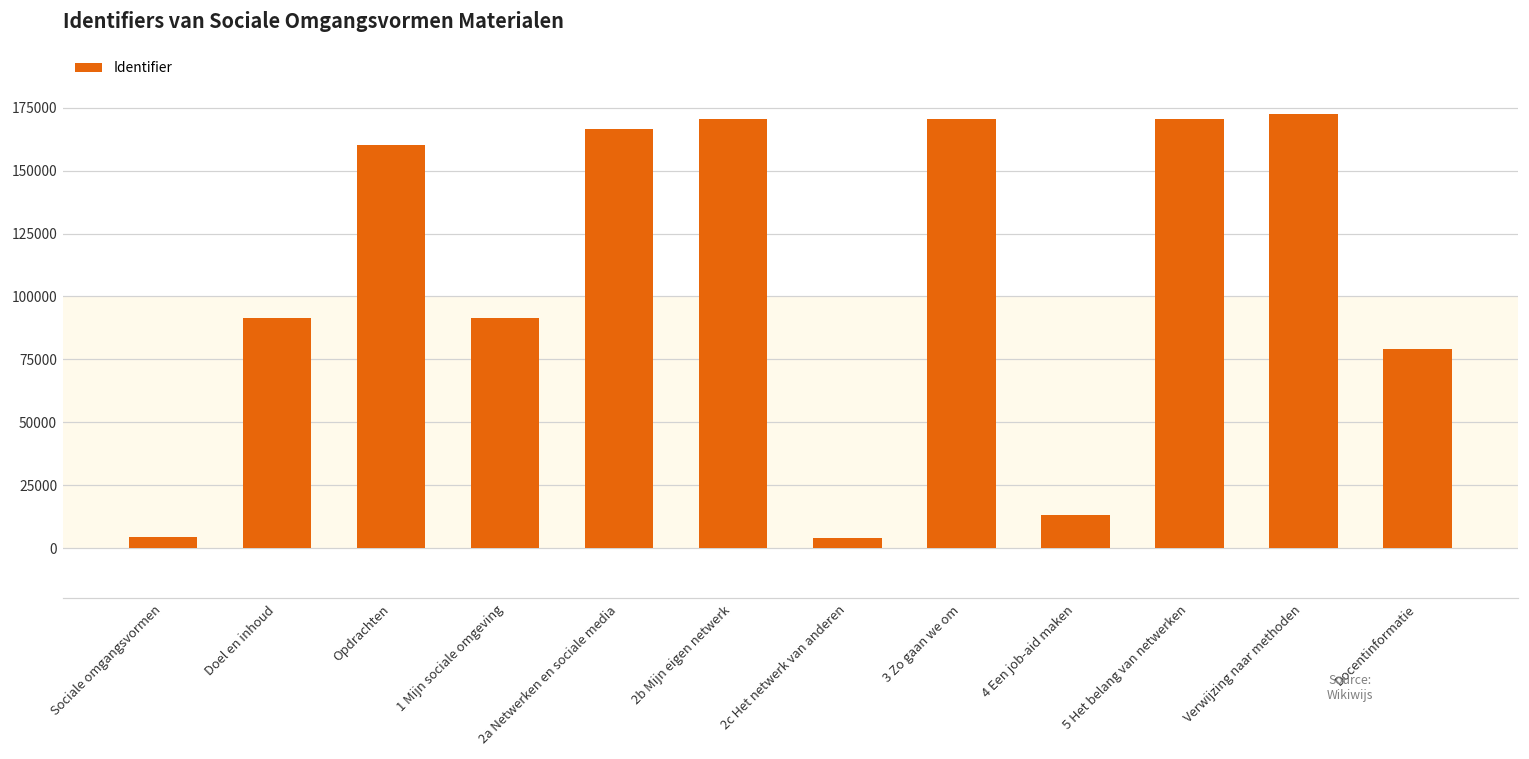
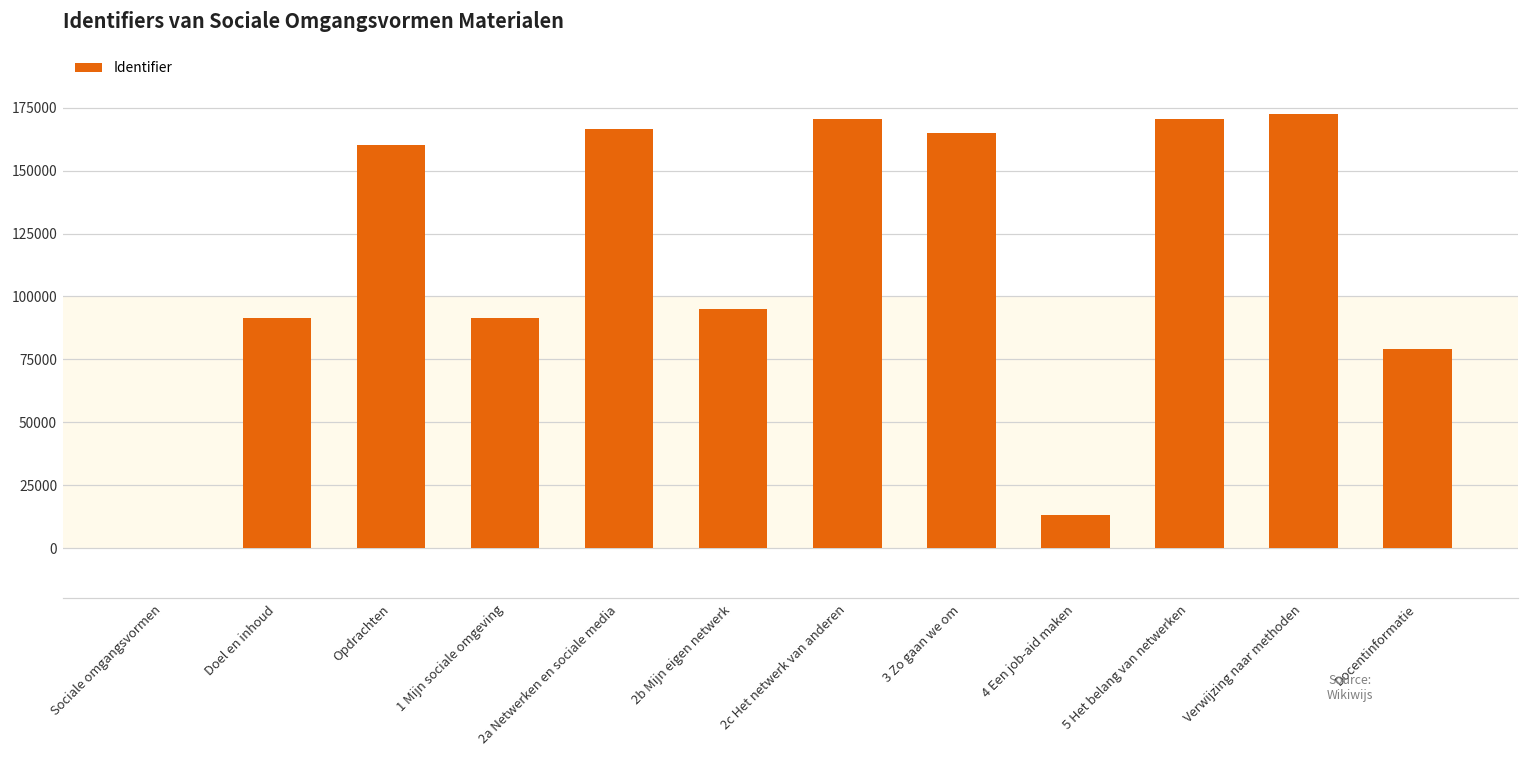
  {
-   "Sociale omgangsvormen": 4000,
+   "Sociale omgangsvormen": 0,
    "Doel en inhoud": 91000,
    "Opdrachten": 160000,
    "1 Mijn sociale omgeving": 91000,
    "2a Netwerken en sociale media": 166000,
-   "2b Mijn eigen netwerk": 171000,
-   "2c Het netwerk van anderen": 4000,
-   "3 Zo gaan we om": 171000,
+   "2b Mijn eigen netwerk": 95000,
+   "2c Het netwerk van anderen": 171000,
+   "3 Zo gaan we om": 165000,
    "4 Een job-aid maken": 13000,
    "5 Het belang van netwerken": 171000,
    "Verwijzing naar methoden": 172000,
    "Docentinformatie": 79000
  }
